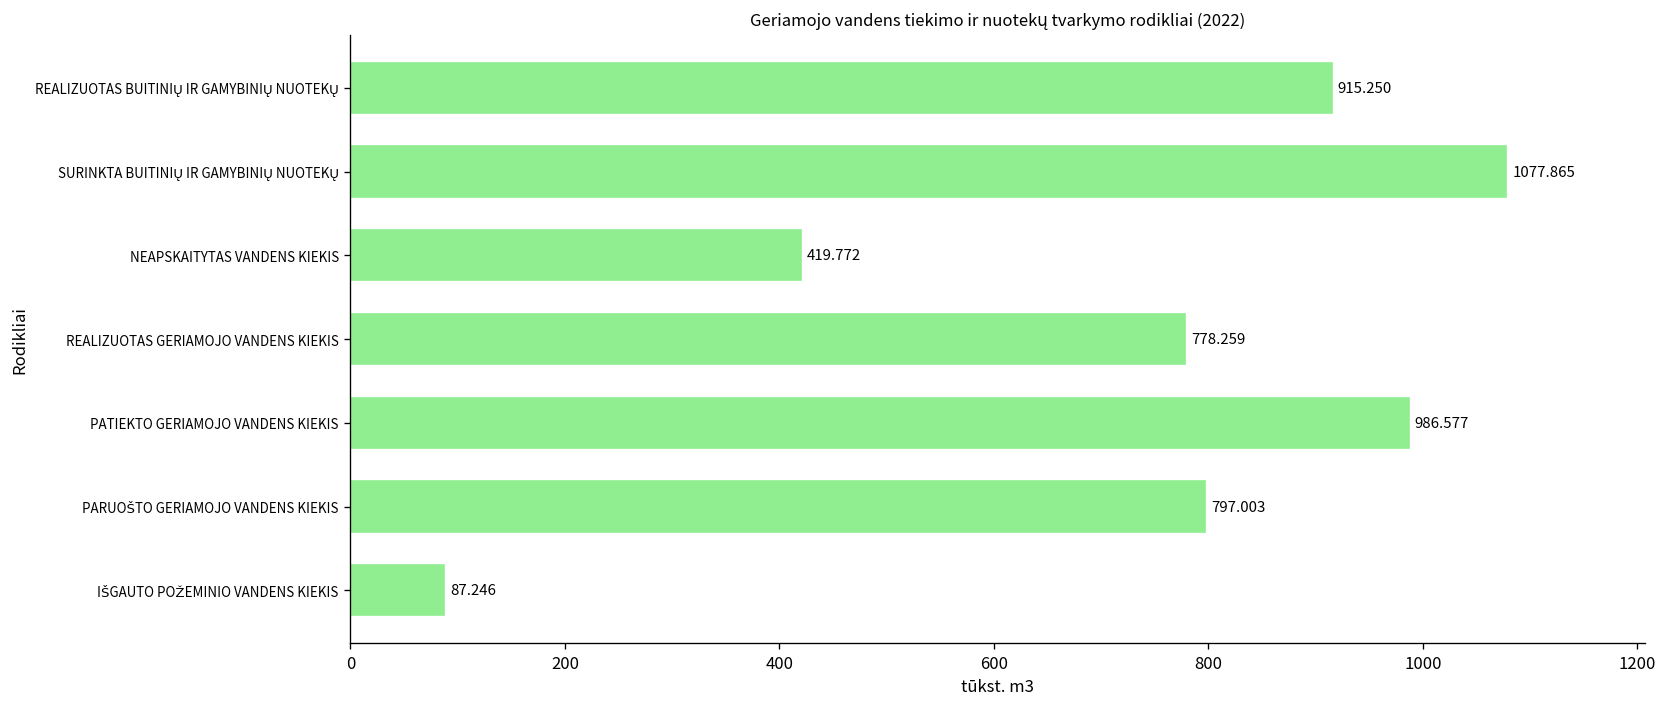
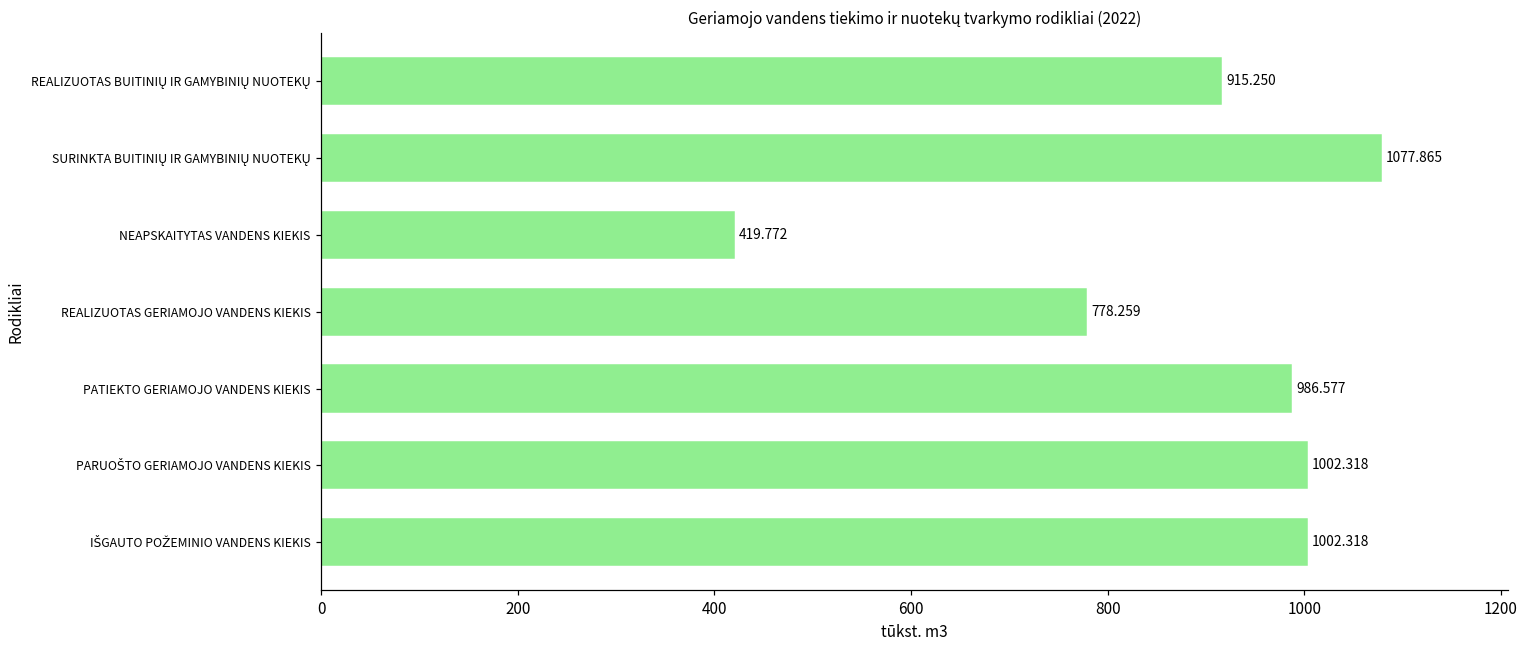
  {
    "REALIZUOTAS BUITINIŲ IR GAMYBINIŲ NUOTEKŲ": 915.250,
    "SURINKTA BUITINIŲ IR GAMYBINIŲ NUOTEKŲ": 1077.865,
    "NEAPSKAITYTAS VANDENS KIEKIS": 419.772,
    "REALIZUOTAS GERIAMOJO VANDENS KIEKIS": 778.259,
    "PATIEKTO GERIAMOJO VANDENS KIEKIS": 986.577,
-   "PARUOŠTO GERIAMOJO VANDENS KIEKIS": 797.003,
-   "IŠGAUTO POŽEMINIO VANDENS KIEKIS": 87.246
+   "PARUOŠTO GERIAMOJO VANDENS KIEKIS": 1002.318,
+   "IŠGAUTO POŽEMINIO VANDENS KIEKIS": 1002.318
  }
